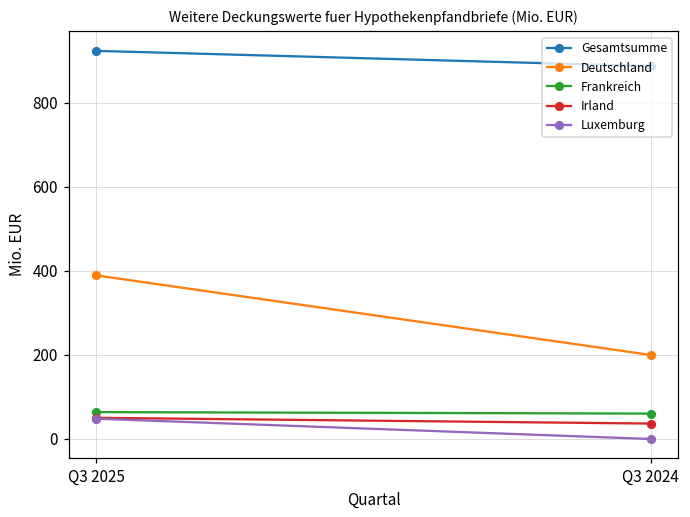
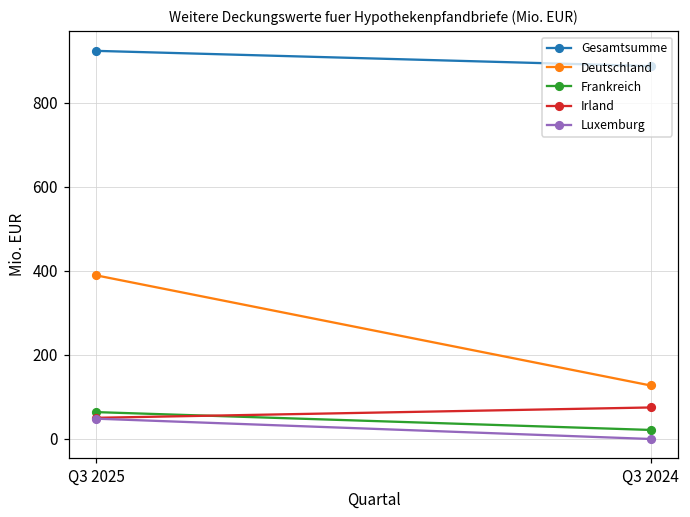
  {
    "Gesamtsumme": {
      "Q3 2025": 920
    },
    "Deutschland": {
      "Q3 2025": 390,
-     "Q3 2024": 200
+     "Q3 2024": 130
    },
    "Frankreich": {
      "Q3 2025": 60,
-     "Q3 2024": 60
+     "Q3 2024": 20
    },
    "Irland": {
-     "Q3 2024": 40
+     "Q3 2024": 80
    },
    "Luxemburg": {
      "Q3 2024": 0
    }
  }
